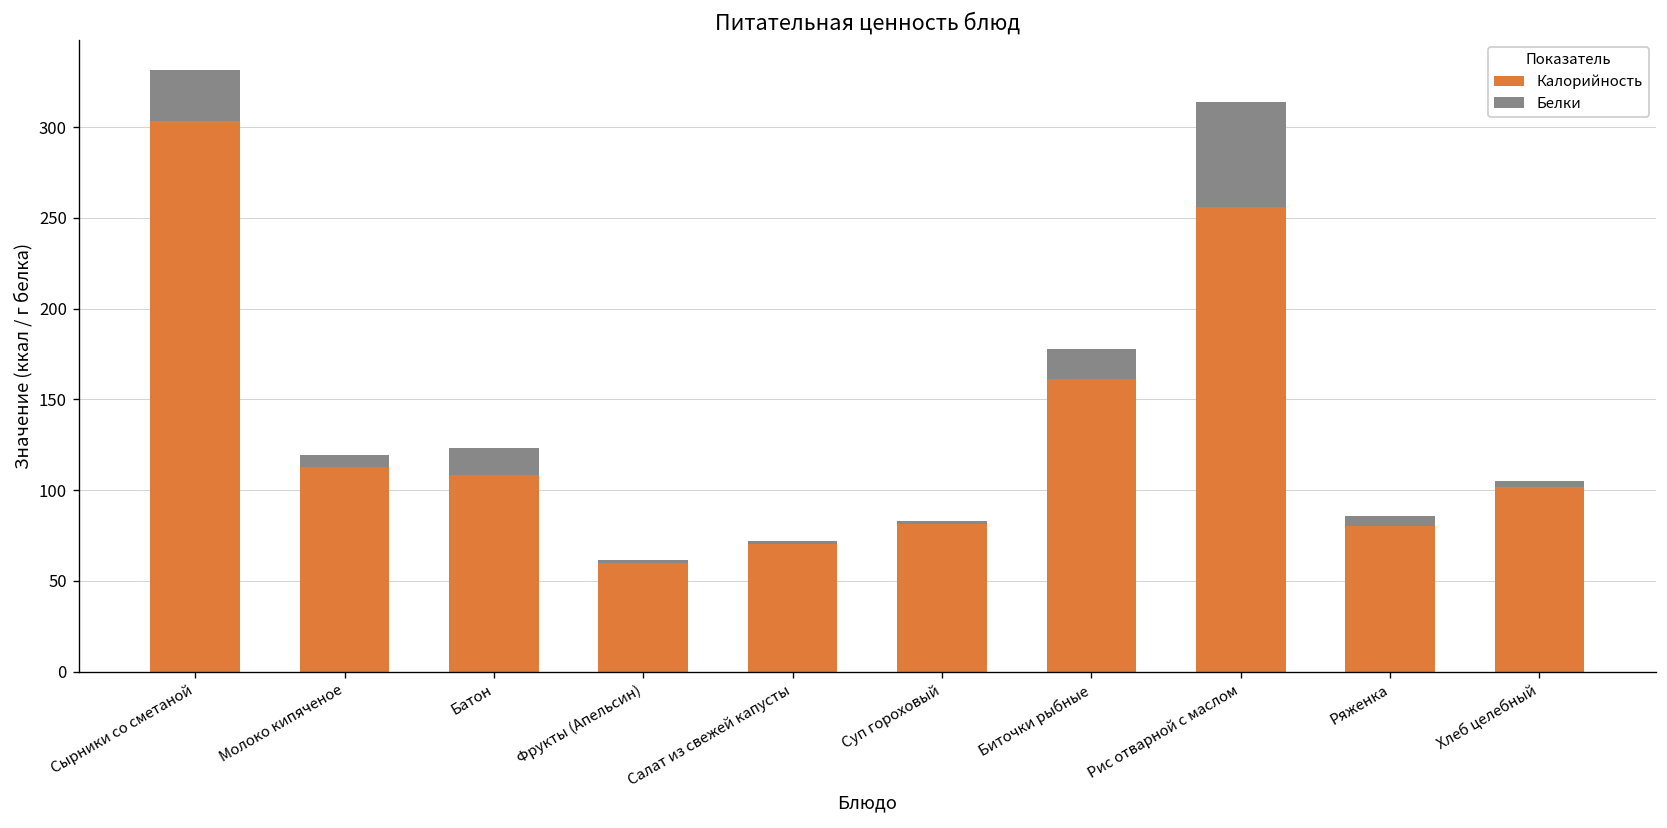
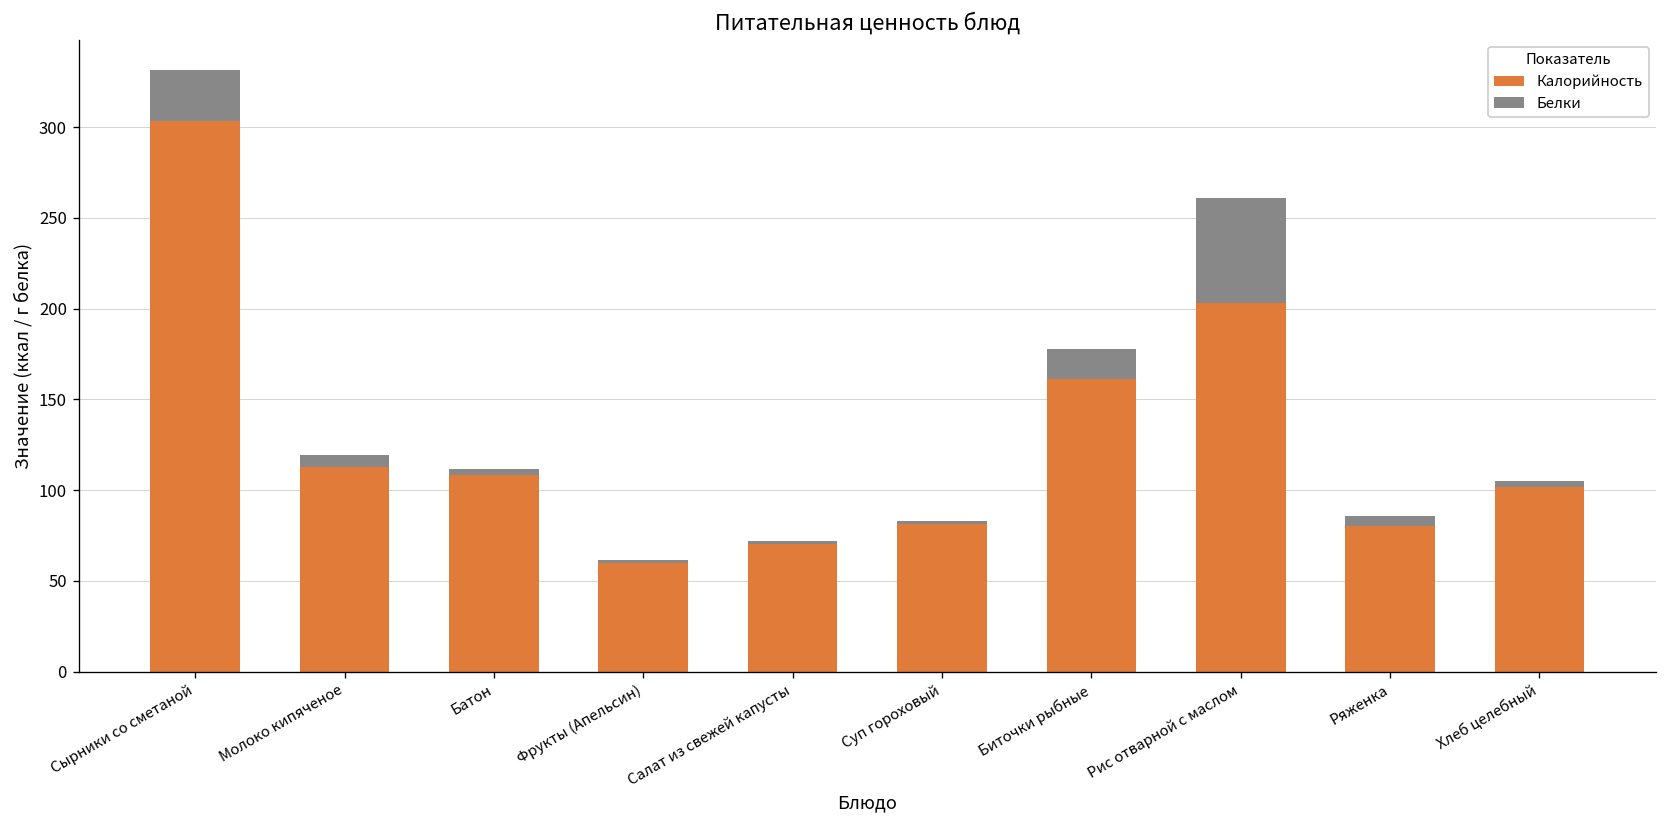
  {
    "Калорийность": {
      "Сырники со сметаной": 304,
      "Молоко кипяченое": 113,
      "Батон": 109,
      "Фрукты (Апельсин)": 60,
      "Салат из свежей капусты": 70,
      "Суп гороховый": 81,
      "Биточки рыбные": 161,
-     "Рис отварной с маслом": 256,
+     "Рис отварной с маслом": 203,
      "Ряженка": 80,
      "Хлеб целебный": 102
    },
    "Белки": {
      "Сырники со сметаной": 28,
      "Молоко кипяченое": 6,
-     "Батон": 15,
+     "Батон": 3,
      "Биточки рыбные": 17,
      "Рис отварной с маслом": 58,
      "Ряженка": 6,
      "Хлеб целебный": 3
    }
  }
